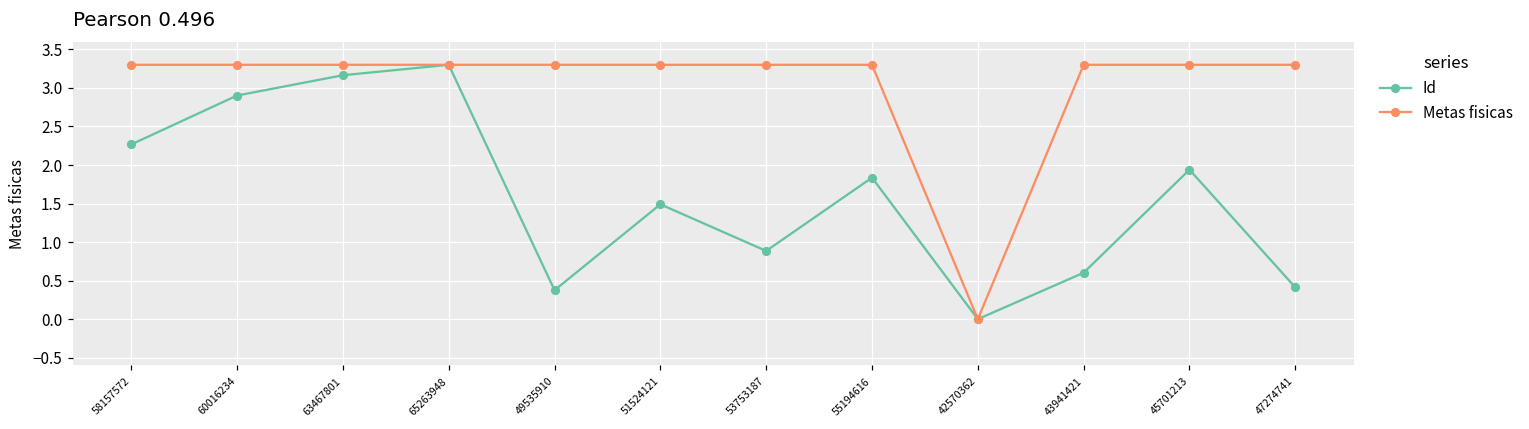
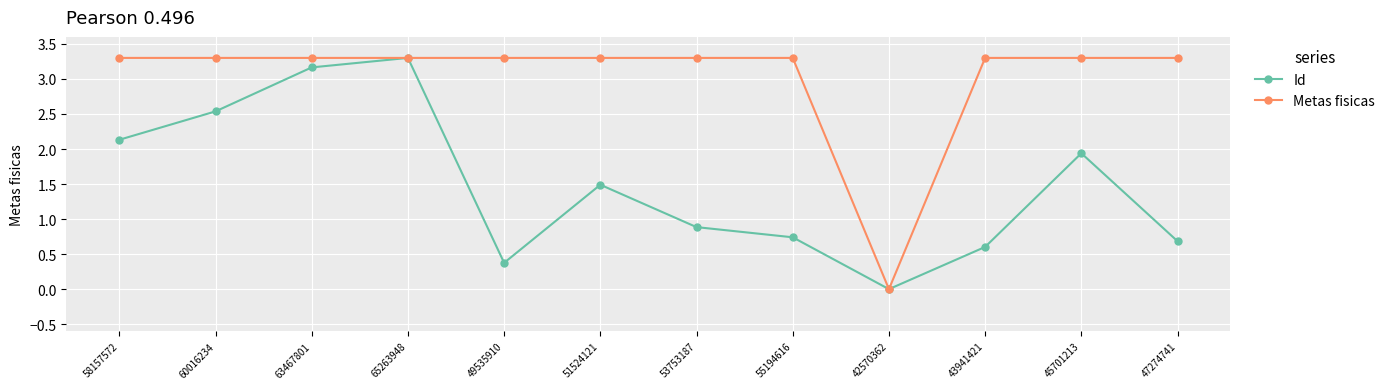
  {
    "Id": {
-     "58157572": 2.3,
-     "60016234": 2.9,
+     "58157572": 2.1,
+     "60016234": 2.5,
      "63467801": 3.2,
      "49535910": 0.4,
      "51524121": 1.5,
      "53753187": 0.9,
-     "55194616": 1.8,
+     "55194616": 0.7,
      "43941421": 0.6,
      "45701213": 1.9,
-     "47274741": 0.4
+     "47274741": 0.7
    },
    "Metas fisicas": {
      "58157572": 3.3,
      "60016234": 3.3,
      "63467801": 3.3,
      "49535910": 3.3,
      "51524121": 3.3,
      "53753187": 3.3,
      "55194616": 3.3,
      "43941421": 3.3,
      "45701213": 3.3,
      "47274741": 3.3
    }
  }
